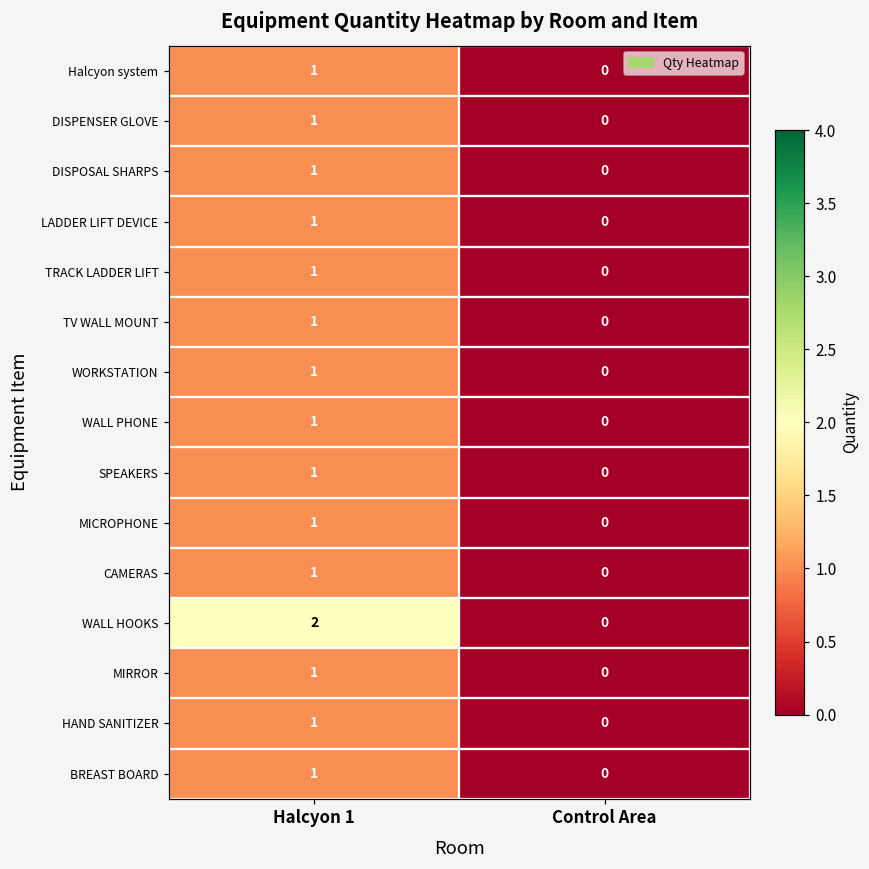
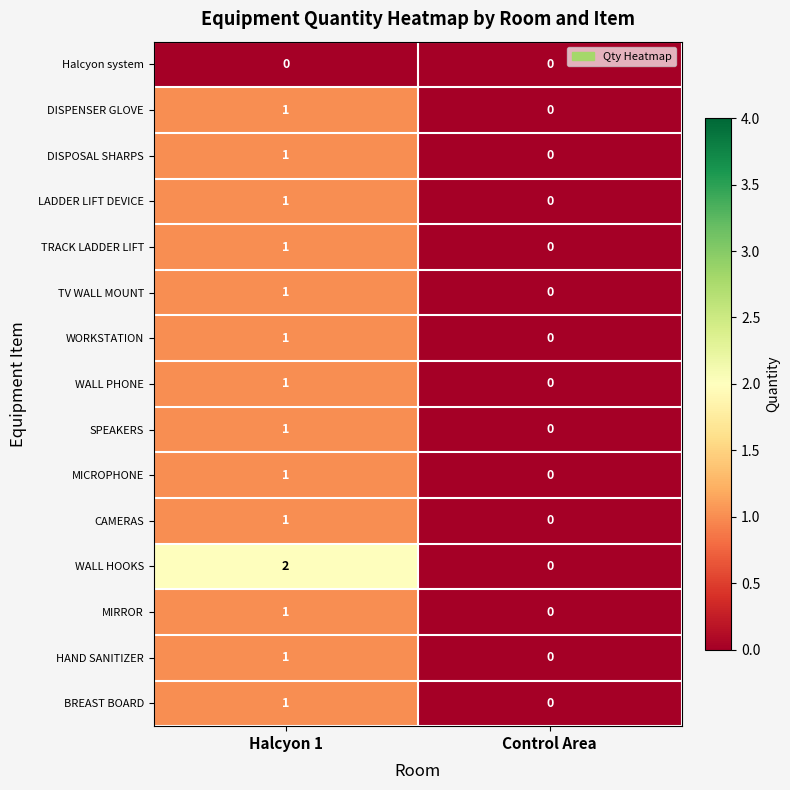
  {
    "Halcyon system": {
-     "Halcyon 1": 1,
+     "Halcyon 1": 0,
      "Control Area": 0
    },
    "DISPENSER GLOVE": {
      "Halcyon 1": 1,
      "Control Area": 0
    },
    "DISPOSAL SHARPS": {
      "Halcyon 1": 1,
      "Control Area": 0
    },
    "LADDER LIFT DEVICE": {
      "Halcyon 1": 1,
      "Control Area": 0
    },
    "TRACK LADDER LIFT": {
      "Halcyon 1": 1,
      "Control Area": 0
    },
    "TV WALL MOUNT": {
      "Halcyon 1": 1,
      "Control Area": 0
    },
    "WORKSTATION": {
      "Halcyon 1": 1,
      "Control Area": 0
    },
    "WALL PHONE": {
      "Halcyon 1": 1,
      "Control Area": 0
    },
    "SPEAKERS": {
      "Halcyon 1": 1,
      "Control Area": 0
    },
    "MICROPHONE": {
      "Halcyon 1": 1,
      "Control Area": 0
    },
    "CAMERAS": {
      "Halcyon 1": 1,
      "Control Area": 0
    },
    "WALL HOOKS": {
      "Halcyon 1": 2,
      "Control Area": 0
    },
    "MIRROR": {
      "Halcyon 1": 1,
      "Control Area": 0
    },
    "HAND SANITIZER": {
      "Halcyon 1": 1,
      "Control Area": 0
    },
    "BREAST BOARD": {
      "Halcyon 1": 1,
      "Control Area": 0
    }
  }
